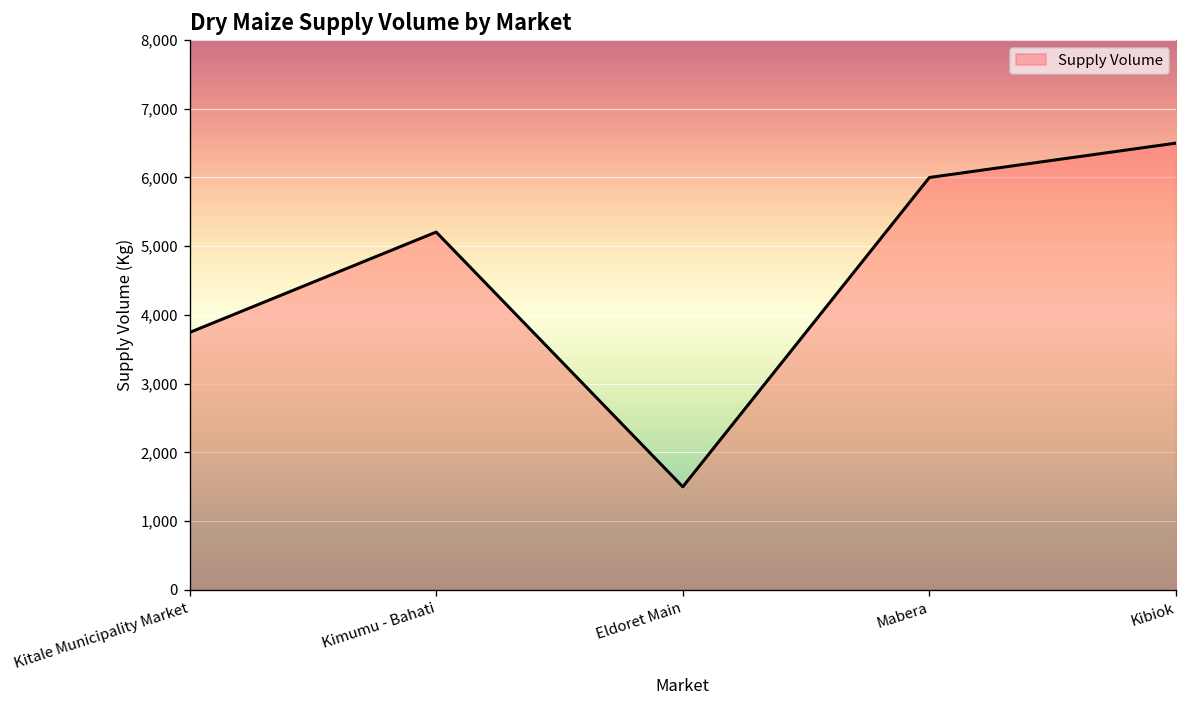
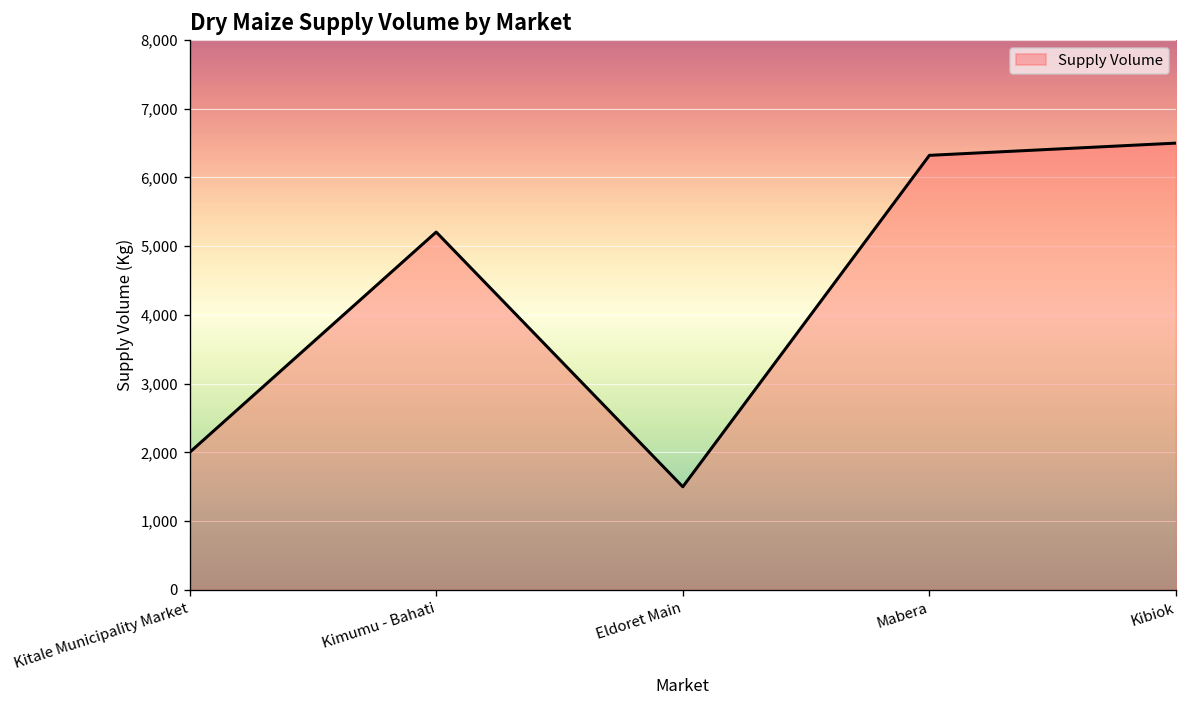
  {
-   "Kitale Municipality Market": "3,700",
+   "Kitale Municipality Market": "2,000",
    "Kimumu - Bahati": "5,200",
    "Eldoret Main": "1,500",
-   "Mabera": "6,000",
+   "Mabera": "6,300",
    "Kibiok": "6,500"
  }
